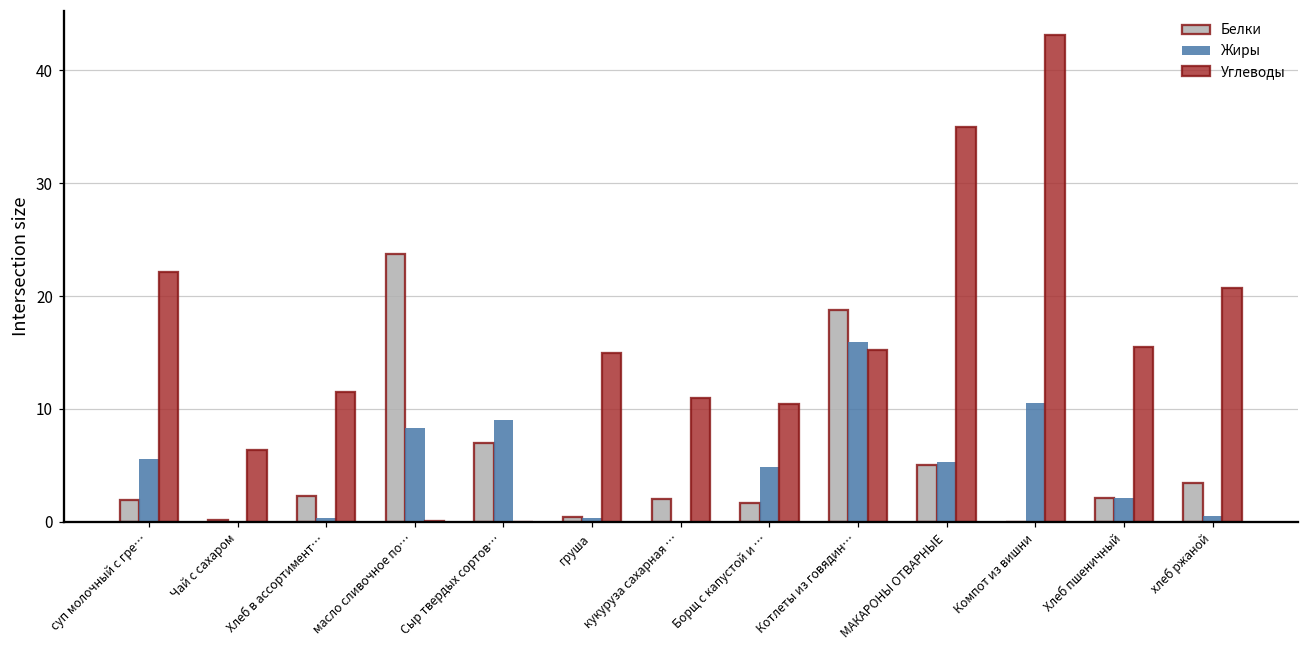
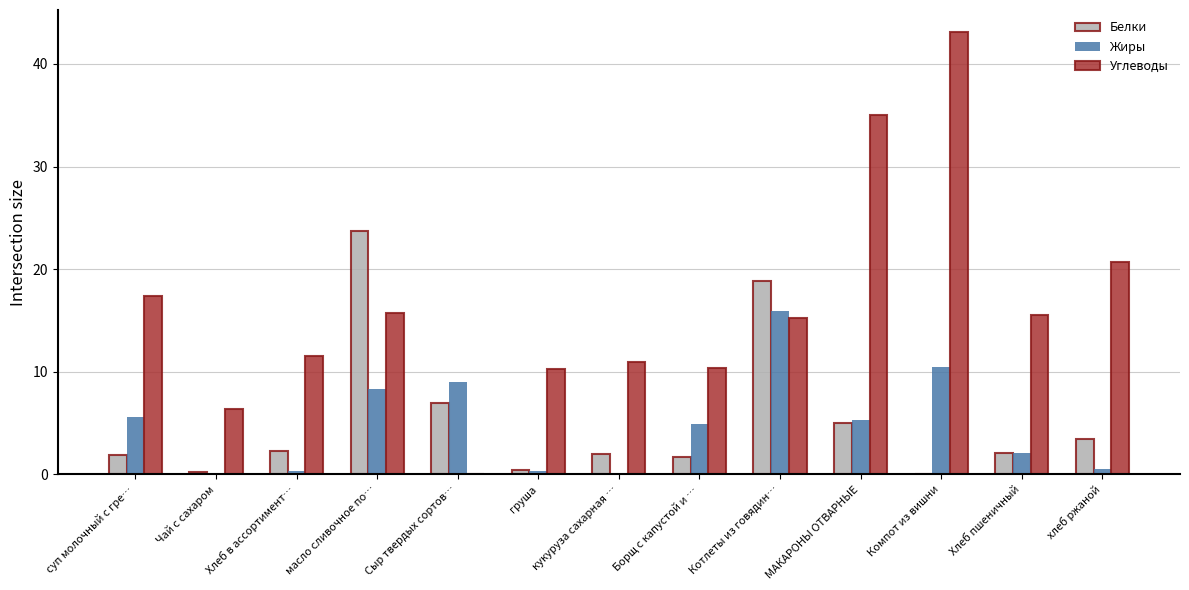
  {
    "Белки": {
      "суп молочный с гре…": 1.9,
      "Хлеб в ассортимент…": 2.3,
      "масло сливочное по…": 23.7,
      "Сыр твердых сортов…": 7.0,
      "груша": 0.4,
      "кукуруза сахарная …": 2.0,
      "Борщ с капустой и …": 1.7,
      "Котлеты из говядин…": 18.8,
      "МАКАРОНЫ ОТВАРНЫЕ": 5.0,
      "Компот из вишни": 0.0,
      "Хлеб пшеничный": 2.1,
      "хлеб ржаной": 3.4
    },
    "Жиры": {
      "суп молочный с гре…": 5.6,
      "Чай с сахаром": 0.0,
      "Хлеб в ассортимент…": 0.3,
      "масло сливочное по…": 8.3,
      "Сыр твердых сортов…": 9.0,
      "груша": 0.3,
      "кукуруза сахарная …": 0.0,
      "Борщ с капустой и …": 4.9,
      "Котлеты из говядин…": 15.9,
      "МАКАРОНЫ ОТВАРНЫЕ": 5.3,
      "Компот из вишни": 10.5,
      "Хлеб пшеничный": 2.1,
      "хлеб ржаной": 0.5
    },
    "Углеводы": {
-     "суп молочный с гре…": 22.1,
+     "суп молочный с гре…": 17.4,
      "Чай с сахаром": 6.4,
      "Хлеб в ассортимент…": 11.5,
-     "масло сливочное по…": 0.1,
+     "масло сливочное по…": 15.7,
      "Сыр твердых сортов…": 0.0,
-     "груша": 15.0,
+     "груша": 10.3,
      "кукуруза сахарная …": 11.0,
      "Борщ с капустой и …": 10.4,
      "Котлеты из говядин…": 15.2,
      "МАКАРОНЫ ОТВАРНЫЕ": 35.0,
      "Компот из вишни": 43.1,
      "Хлеб пшеничный": 15.5,
      "хлеб ржаной": 20.7
    }
  }
